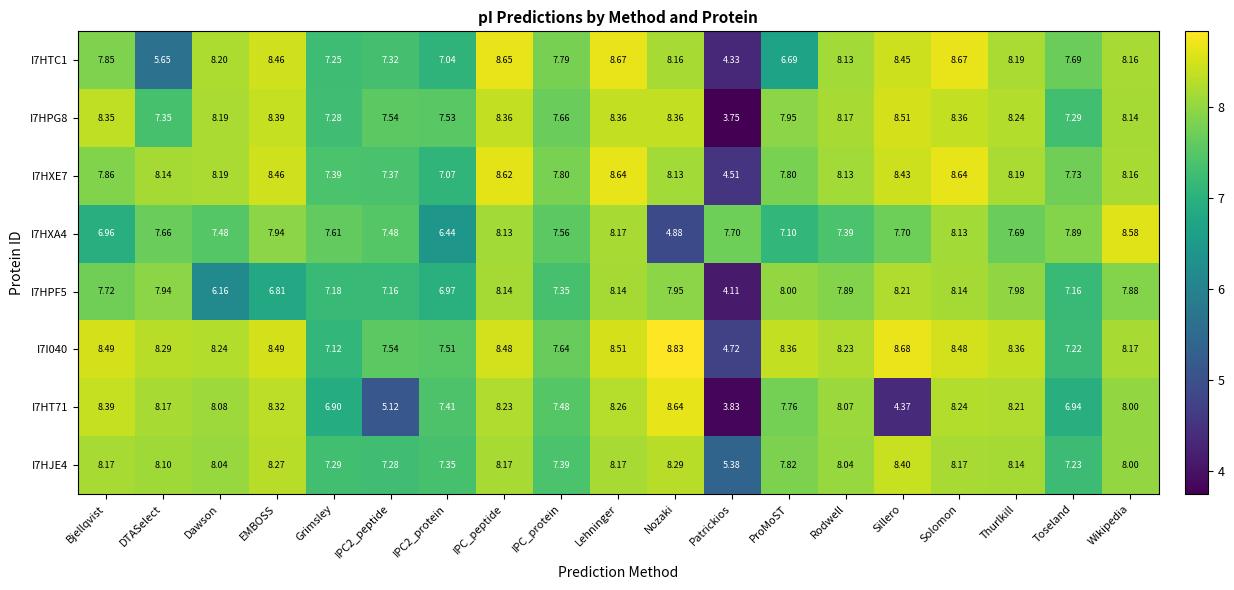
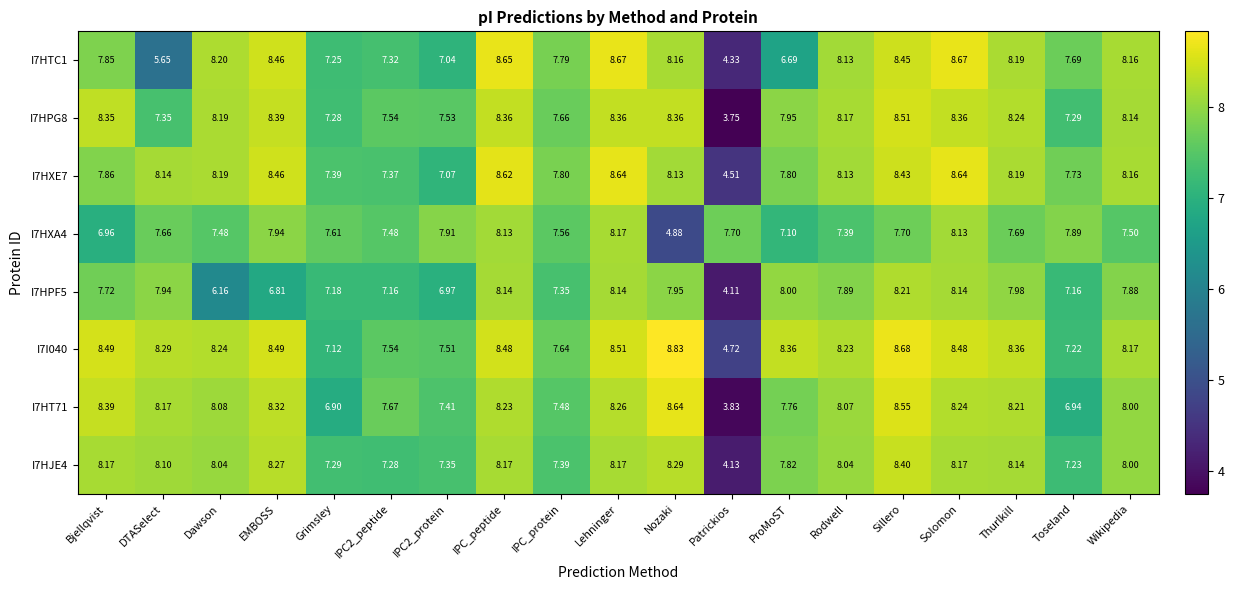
  {
    "I7HTC1": {
      "Bjellqvist": 7.85,
      "DTASelect": 5.65,
      "Dawson": 8.20,
      "EMBOSS": 8.46,
      "Grimsley": 7.25,
      "IPC2_peptide": 7.32,
      "IPC2_protein": 7.04,
      "IPC_peptide": 8.65,
      "IPC_protein": 7.79,
      "Lehninger": 8.67,
      "Nozaki": 8.16,
      "Patrickios": 4.33,
      "ProMoST": 6.69,
      "Rodwell": 8.13,
      "Sillero": 8.45,
      "Solomon": 8.67,
      "Thurlkill": 8.19,
      "Toseland": 7.69,
      "Wikipedia": 8.16
    },
    "I7HPG8": {
      "Bjellqvist": 8.35,
      "DTASelect": 7.35,
      "Dawson": 8.19,
      "EMBOSS": 8.39,
      "Grimsley": 7.28,
      "IPC2_peptide": 7.54,
      "IPC2_protein": 7.53,
      "IPC_peptide": 8.36,
      "IPC_protein": 7.66,
      "Lehninger": 8.36,
      "Nozaki": 8.36,
      "Patrickios": 3.75,
      "ProMoST": 7.95,
      "Rodwell": 8.17,
      "Sillero": 8.51,
      "Solomon": 8.36,
      "Thurlkill": 8.24,
      "Toseland": 7.29,
      "Wikipedia": 8.14
    },
    "I7HXE7": {
      "Bjellqvist": 7.86,
      "DTASelect": 8.14,
      "Dawson": 8.19,
      "EMBOSS": 8.46,
      "Grimsley": 7.39,
      "IPC2_peptide": 7.37,
      "IPC2_protein": 7.07,
      "IPC_peptide": 8.62,
      "IPC_protein": 7.80,
      "Lehninger": 8.64,
      "Nozaki": 8.13,
      "Patrickios": 4.51,
      "ProMoST": 7.80,
      "Rodwell": 8.13,
      "Sillero": 8.43,
      "Solomon": 8.64,
      "Thurlkill": 8.19,
      "Toseland": 7.73,
      "Wikipedia": 8.16
    },
    "I7HXA4": {
      "Bjellqvist": 6.96,
      "DTASelect": 7.66,
      "Dawson": 7.48,
      "EMBOSS": 7.94,
      "Grimsley": 7.61,
      "IPC2_peptide": 7.48,
-     "IPC2_protein": 6.44,
+     "IPC2_protein": 7.91,
      "IPC_peptide": 8.13,
      "IPC_protein": 7.56,
      "Lehninger": 8.17,
      "Nozaki": 4.88,
      "Patrickios": 7.70,
      "ProMoST": 7.10,
      "Rodwell": 7.39,
      "Sillero": 7.70,
      "Solomon": 8.13,
      "Thurlkill": 7.69,
      "Toseland": 7.89,
-     "Wikipedia": 8.58
+     "Wikipedia": 7.50
    },
    "I7HPF5": {
      "Bjellqvist": 7.72,
      "DTASelect": 7.94,
      "Dawson": 6.16,
      "EMBOSS": 6.81,
      "Grimsley": 7.18,
      "IPC2_peptide": 7.16,
      "IPC2_protein": 6.97,
      "IPC_peptide": 8.14,
      "IPC_protein": 7.35,
      "Lehninger": 8.14,
      "Nozaki": 7.95,
      "Patrickios": 4.11,
      "ProMoST": 8.00,
      "Rodwell": 7.89,
      "Sillero": 8.21,
      "Solomon": 8.14,
      "Thurlkill": 7.98,
      "Toseland": 7.16,
      "Wikipedia": 7.88
    },
    "I7I040": {
      "Bjellqvist": 8.49,
      "DTASelect": 8.29,
      "Dawson": 8.24,
      "EMBOSS": 8.49,
      "Grimsley": 7.12,
      "IPC2_peptide": 7.54,
      "IPC2_protein": 7.51,
      "IPC_peptide": 8.48,
      "IPC_protein": 7.64,
      "Lehninger": 8.51,
      "Nozaki": 8.83,
      "Patrickios": 4.72,
      "ProMoST": 8.36,
      "Rodwell": 8.23,
      "Sillero": 8.68,
      "Solomon": 8.48,
      "Thurlkill": 8.36,
      "Toseland": 7.22,
      "Wikipedia": 8.17
    },
    "I7HT71": {
      "Bjellqvist": 8.39,
      "DTASelect": 8.17,
      "Dawson": 8.08,
      "EMBOSS": 8.32,
      "Grimsley": 6.90,
-     "IPC2_peptide": 5.12,
+     "IPC2_peptide": 7.67,
      "IPC2_protein": 7.41,
      "IPC_peptide": 8.23,
      "IPC_protein": 7.48,
      "Lehninger": 8.26,
      "Nozaki": 8.64,
      "Patrickios": 3.83,
      "ProMoST": 7.76,
      "Rodwell": 8.07,
-     "Sillero": 4.37,
+     "Sillero": 8.55,
      "Solomon": 8.24,
      "Thurlkill": 8.21,
      "Toseland": 6.94,
      "Wikipedia": 8.00
    },
    "I7HJE4": {
      "Bjellqvist": 8.17,
      "DTASelect": 8.10,
      "Dawson": 8.04,
      "EMBOSS": 8.27,
      "Grimsley": 7.29,
      "IPC2_peptide": 7.28,
      "IPC2_protein": 7.35,
      "IPC_peptide": 8.17,
      "IPC_protein": 7.39,
      "Lehninger": 8.17,
      "Nozaki": 8.29,
-     "Patrickios": 5.38,
+     "Patrickios": 4.13,
      "ProMoST": 7.82,
      "Rodwell": 8.04,
      "Sillero": 8.40,
      "Solomon": 8.17,
      "Thurlkill": 8.14,
      "Toseland": 7.23,
      "Wikipedia": 8.00
    }
  }
